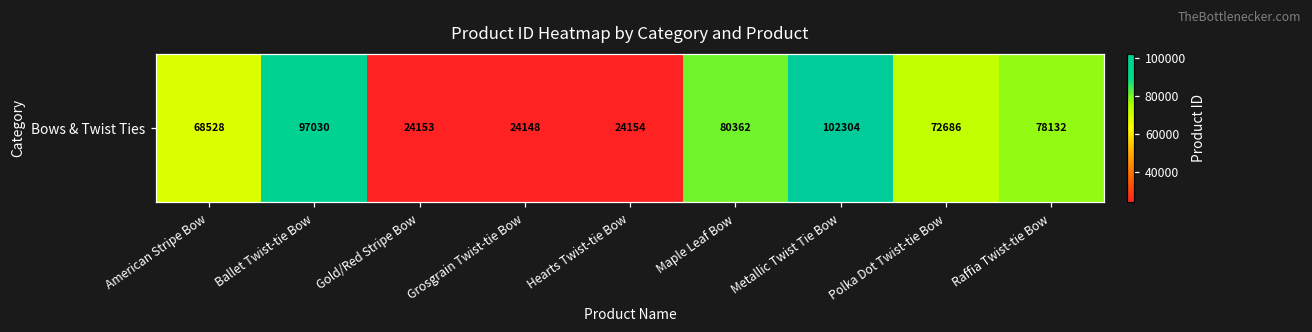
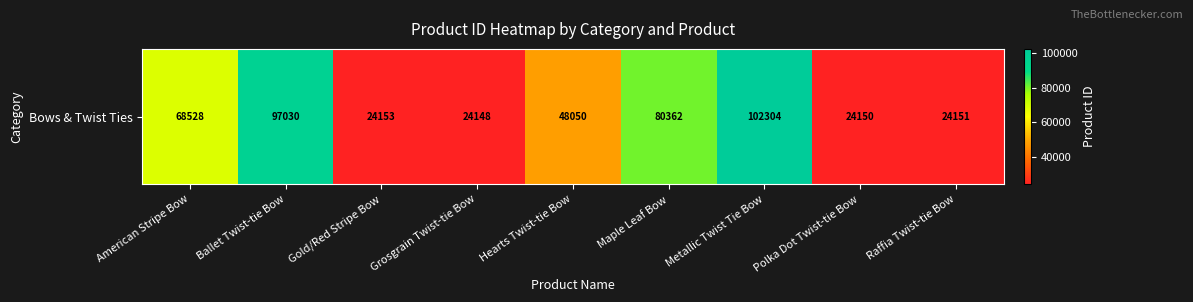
  {
    "Bows & Twist Ties": {
      "American Stripe Bow": 68528,
      "Ballet Twist-tie Bow": 97030,
      "Gold/Red Stripe Bow": 24153,
      "Grosgrain Twist-tie Bow": 24148,
-     "Hearts Twist-tie Bow": 24154,
+     "Hearts Twist-tie Bow": 48050,
      "Maple Leaf Bow": 80362,
      "Metallic Twist Tie Bow": 102304,
-     "Polka Dot Twist-tie Bow": 72686,
-     "Raffia Twist-tie Bow": 78132
+     "Polka Dot Twist-tie Bow": 24150,
+     "Raffia Twist-tie Bow": 24151
    }
  }
